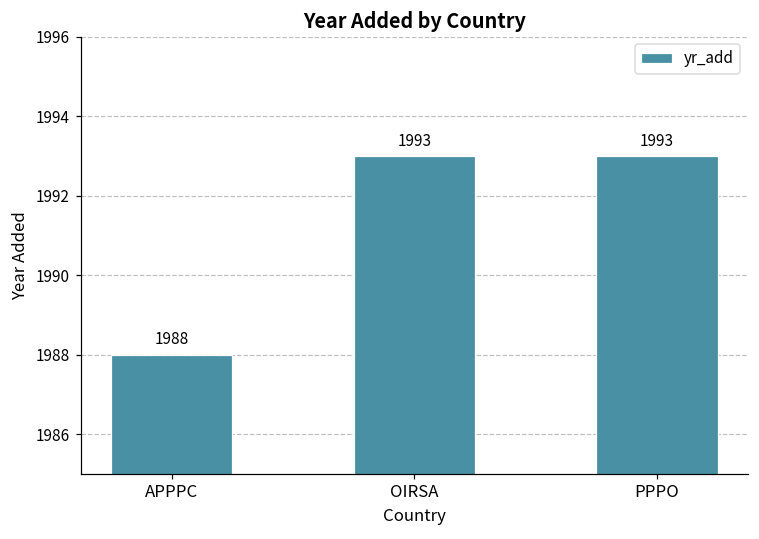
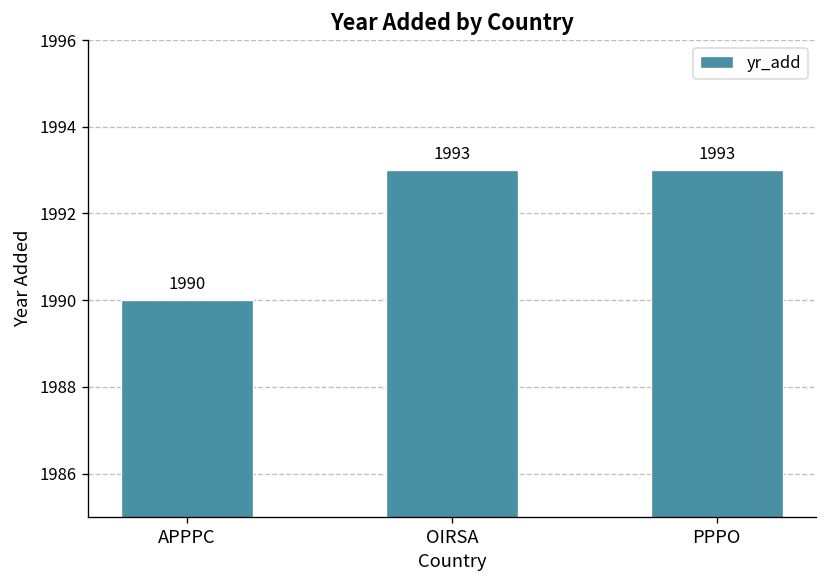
  {
-   "APPPC": 1988,
+   "APPPC": 1990,
    "OIRSA": 1993,
    "PPPO": 1993
  }
